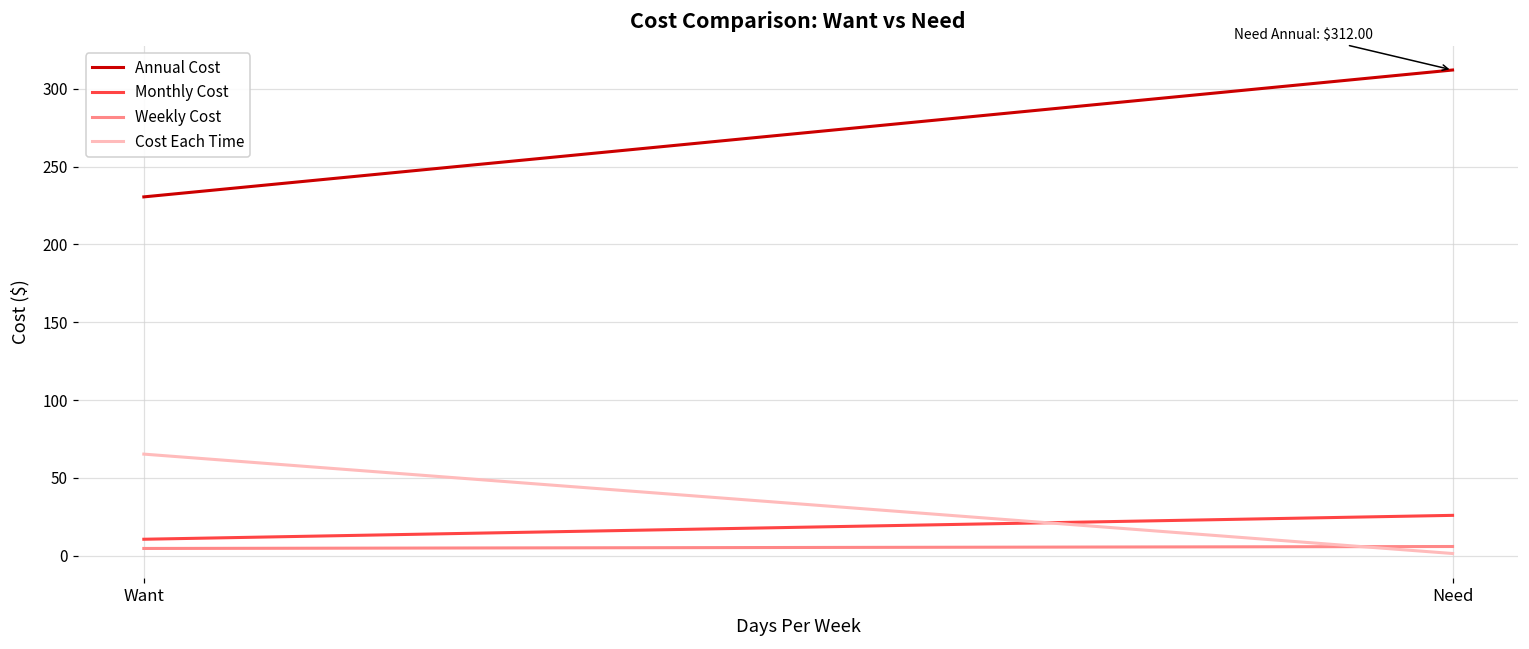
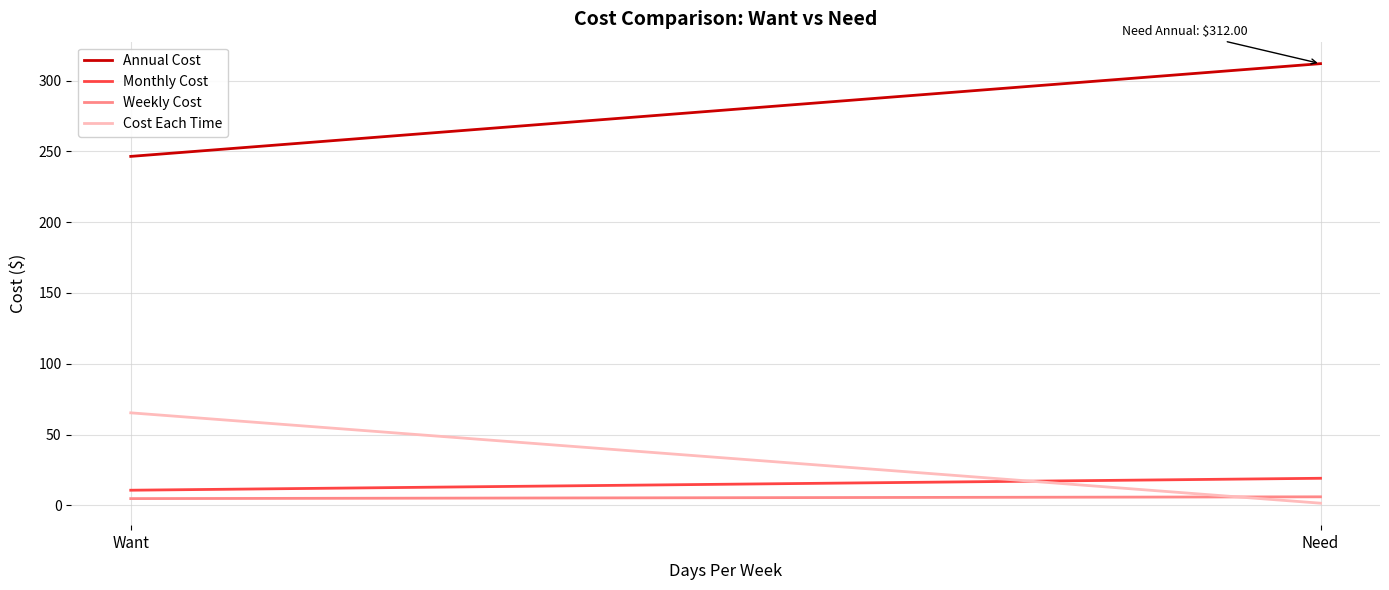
  {
    "Annual Cost": {
-     "Want": 231
+     "Want": 246
    },
    "Monthly Cost": {
      "Want": 11,
-     "Need": 26
+     "Need": 19
    },
    "Weekly Cost": {
      "Want": 5,
      "Need": 6
    },
    "Cost Each Time": {
      "Want": 65,
      "Need": 2
    }
  }
